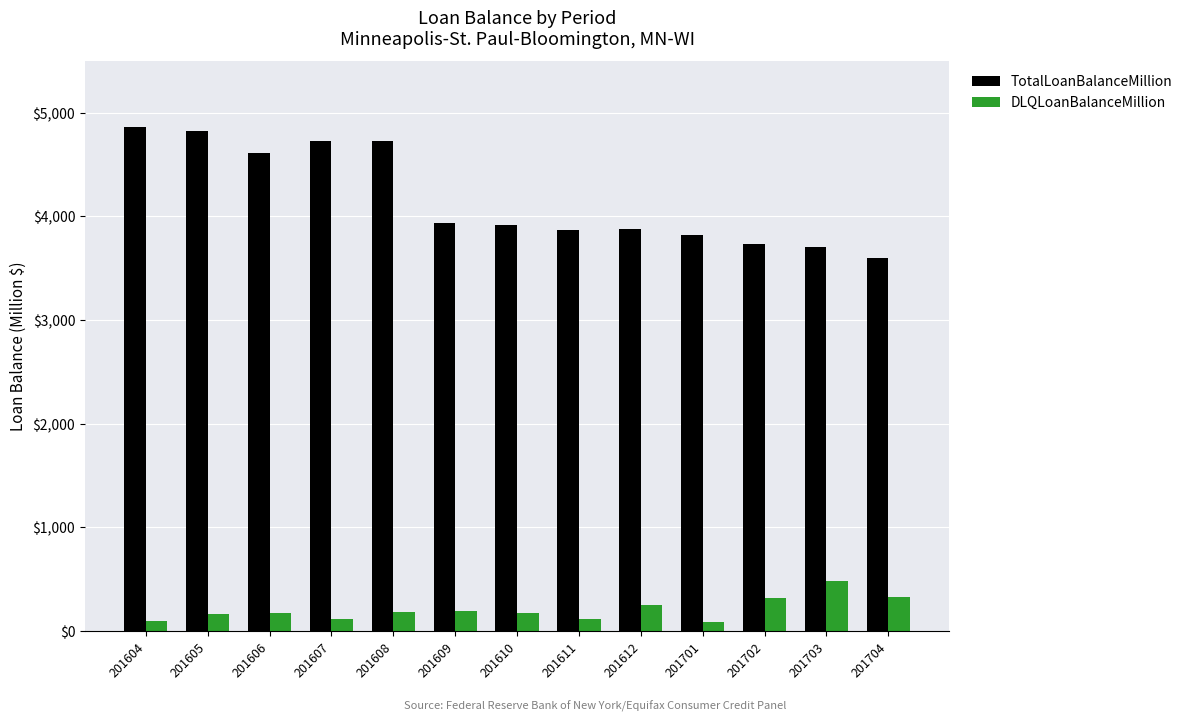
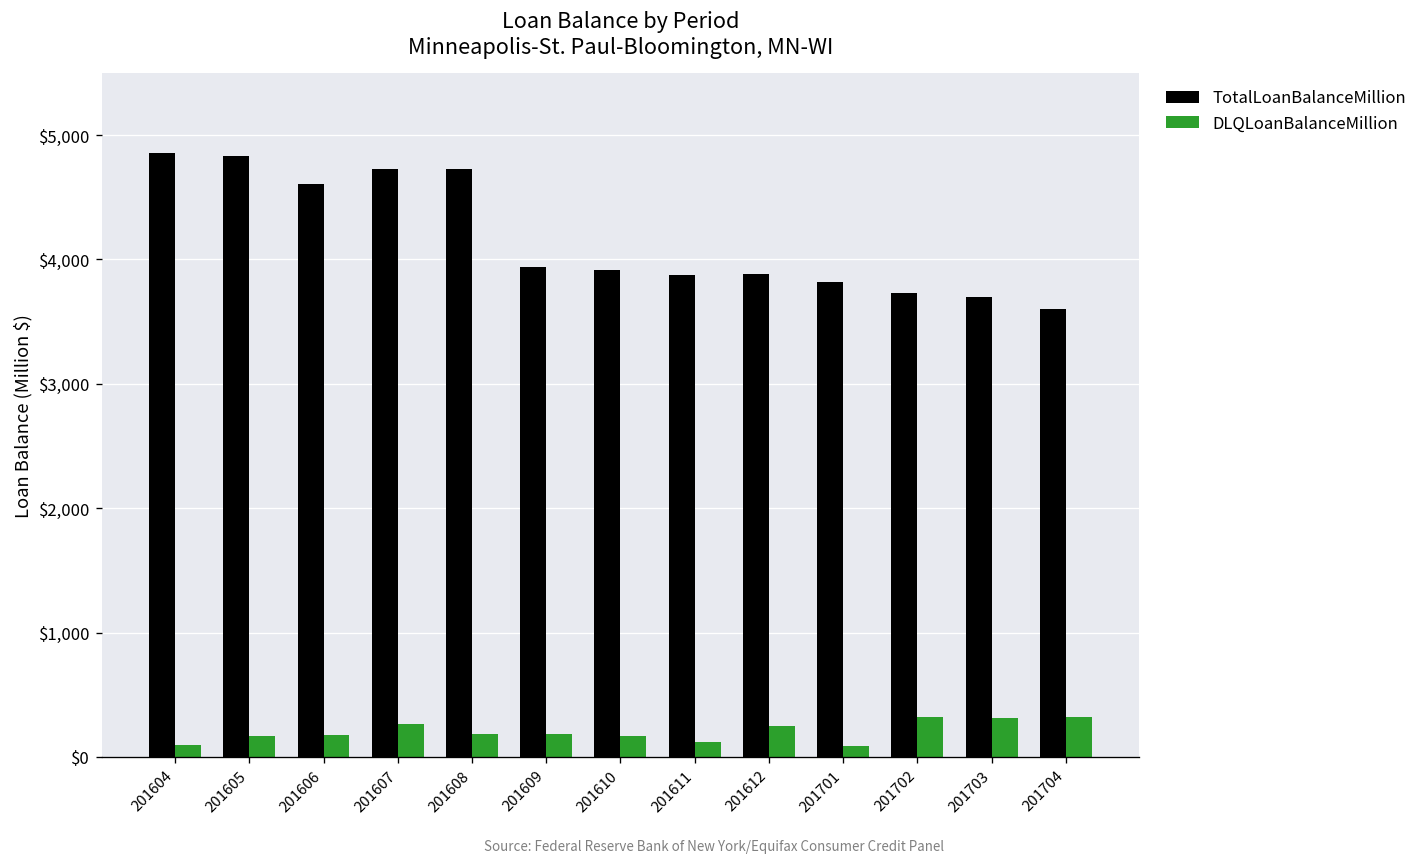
  {
    "TotalLoanBalanceMillion": {
      "201604": "$4,860",
      "201605": "$4,830",
      "201606": "$4,610",
      "201607": "$4,730",
      "201608": "$4,730",
      "201609": "$3,940",
      "201610": "$3,920",
      "201611": "$3,870",
      "201612": "$3,880",
      "201701": "$3,820",
      "201702": "$3,730",
      "201703": "$3,700",
      "201704": "$3,600"
    },
    "DLQLoanBalanceMillion": {
      "201604": "$100",
      "201605": "$170",
      "201606": "$180",
-     "201607": "$110",
+     "201607": "$270",
      "201608": "$190",
      "201609": "$190",
      "201610": "$170",
      "201611": "$120",
      "201612": "$250",
      "201701": "$90",
      "201702": "$320",
-     "201703": "$480",
+     "201703": "$310",
      "201704": "$320"
    }
  }
